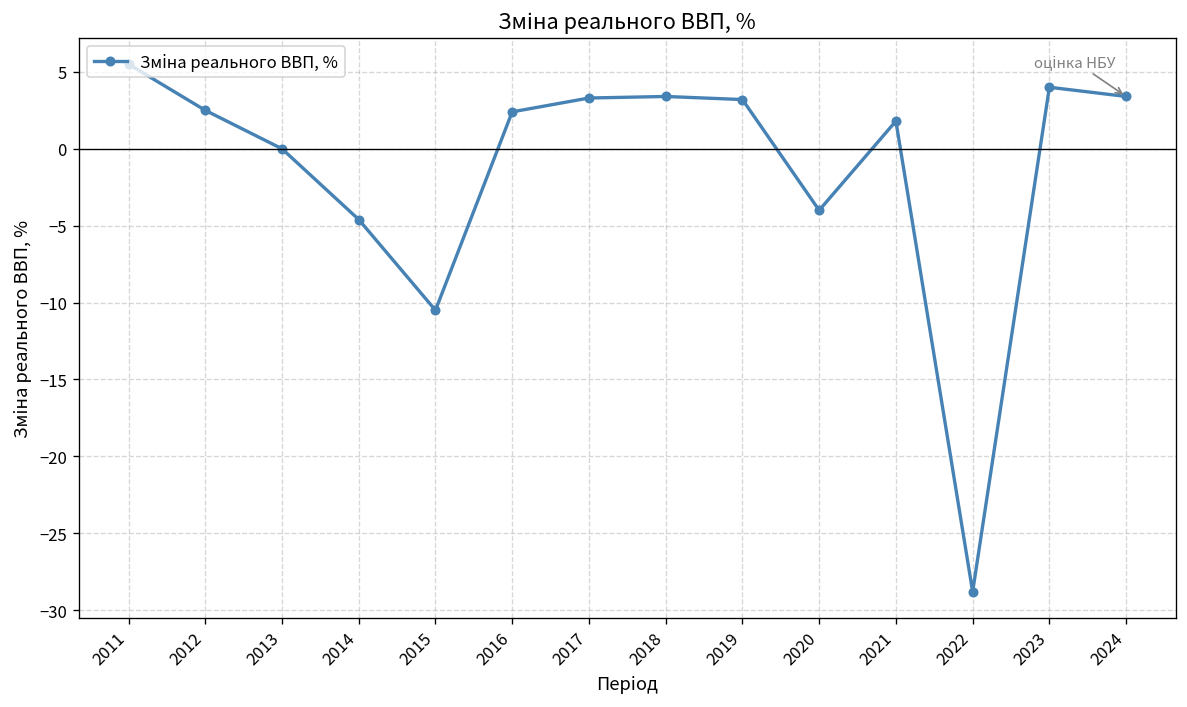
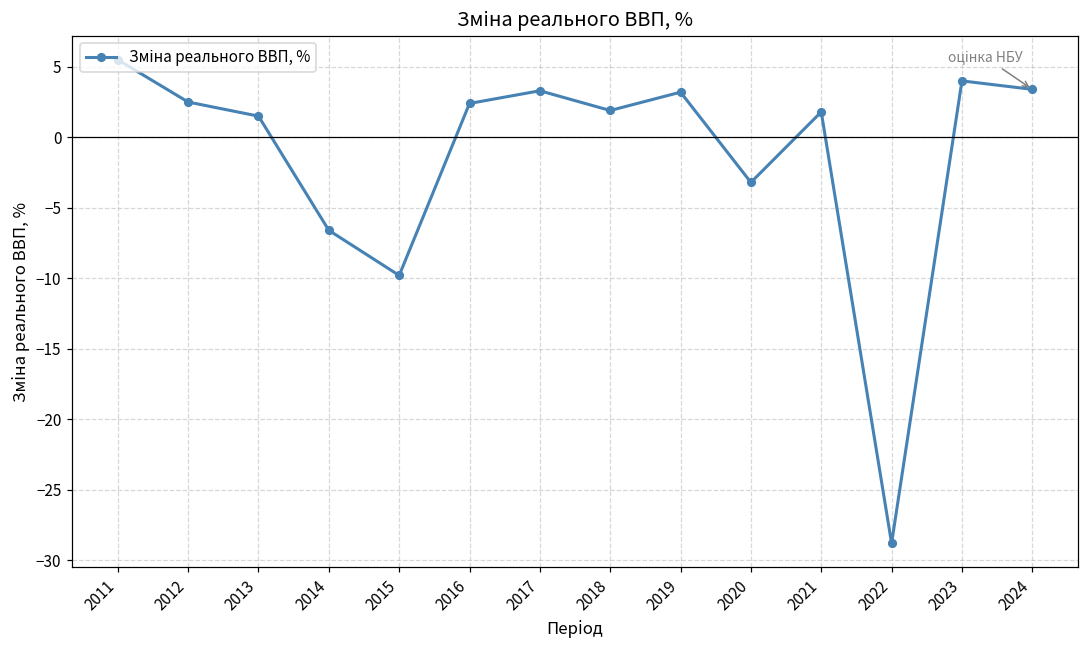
  {
    "2012": 2.5,
-   "2013": 0.0,
-   "2014": -4.6,
-   "2015": -10.5,
+   "2013": 1.5,
+   "2014": -6.6,
+   "2015": -9.8,
    "2016": 2.4,
    "2017": 3.3,
-   "2018": 3.4,
+   "2018": 1.9,
    "2019": 3.2,
-   "2020": -4.0,
+   "2020": -3.2,
    "2021": 1.8,
    "2022": -28.8,
    "2023": 4.0,
    "2024": 3.4
  }
